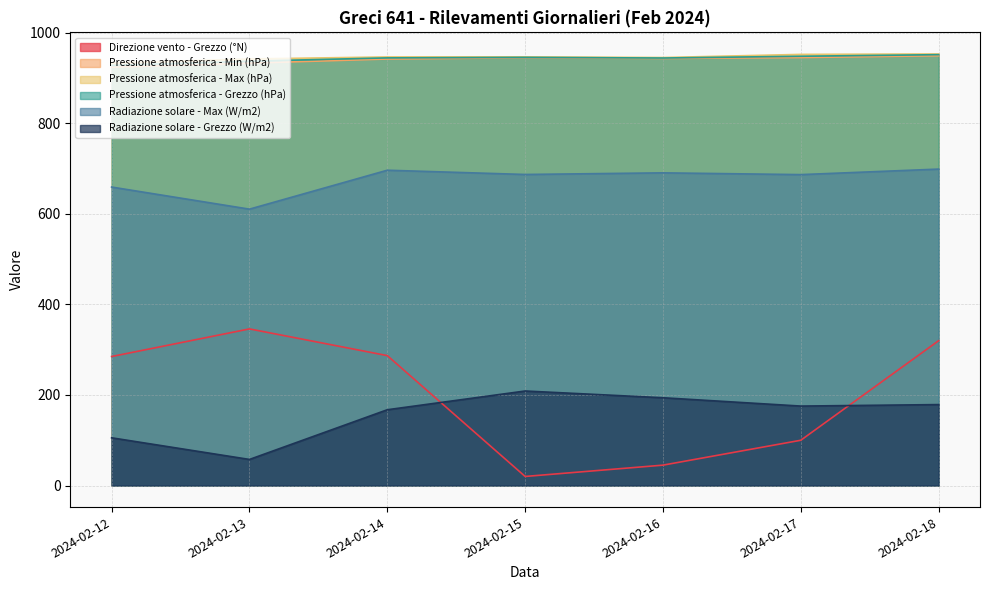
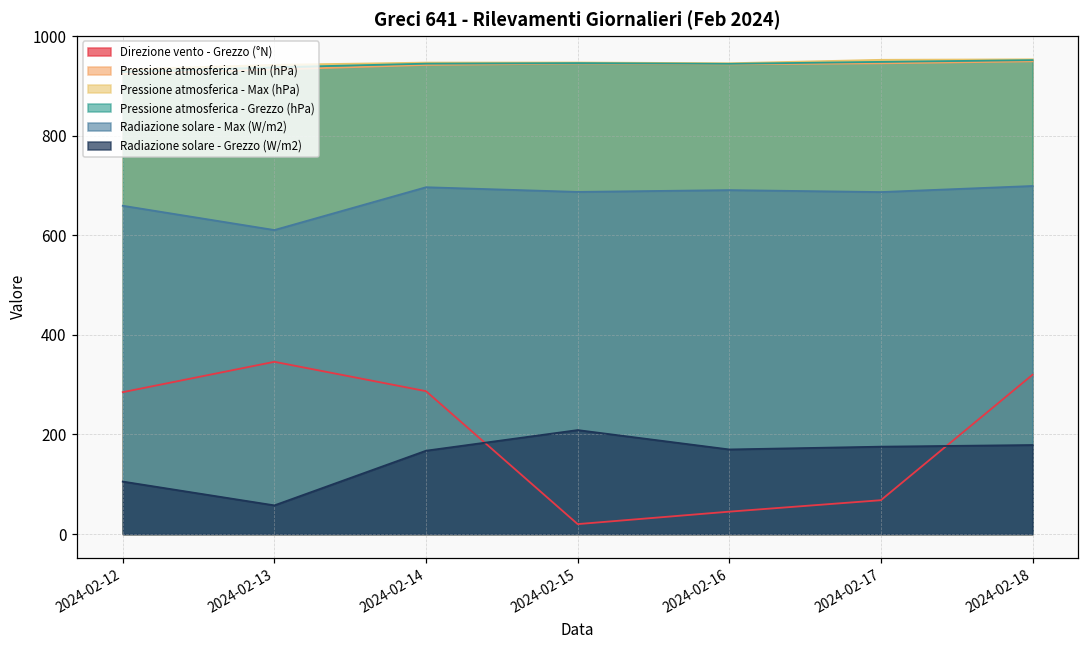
  {
    "Direzione vento - Grezzo (°N)": {
      "2024-02-12": 290,
      "2024-02-13": 350,
      "2024-02-14": 290,
      "2024-02-15": 20,
      "2024-02-16": 50,
-     "2024-02-17": 100,
+     "2024-02-17": 70,
      "2024-02-18": 320
    },
    "Radiazione solare - Grezzo (W/m2)": {
      "2024-02-12": 110,
      "2024-02-13": 60,
      "2024-02-14": 170,
      "2024-02-15": 210,
-     "2024-02-16": 190,
+     "2024-02-16": 170,
      "2024-02-17": 180,
      "2024-02-18": 180
    }
  }
